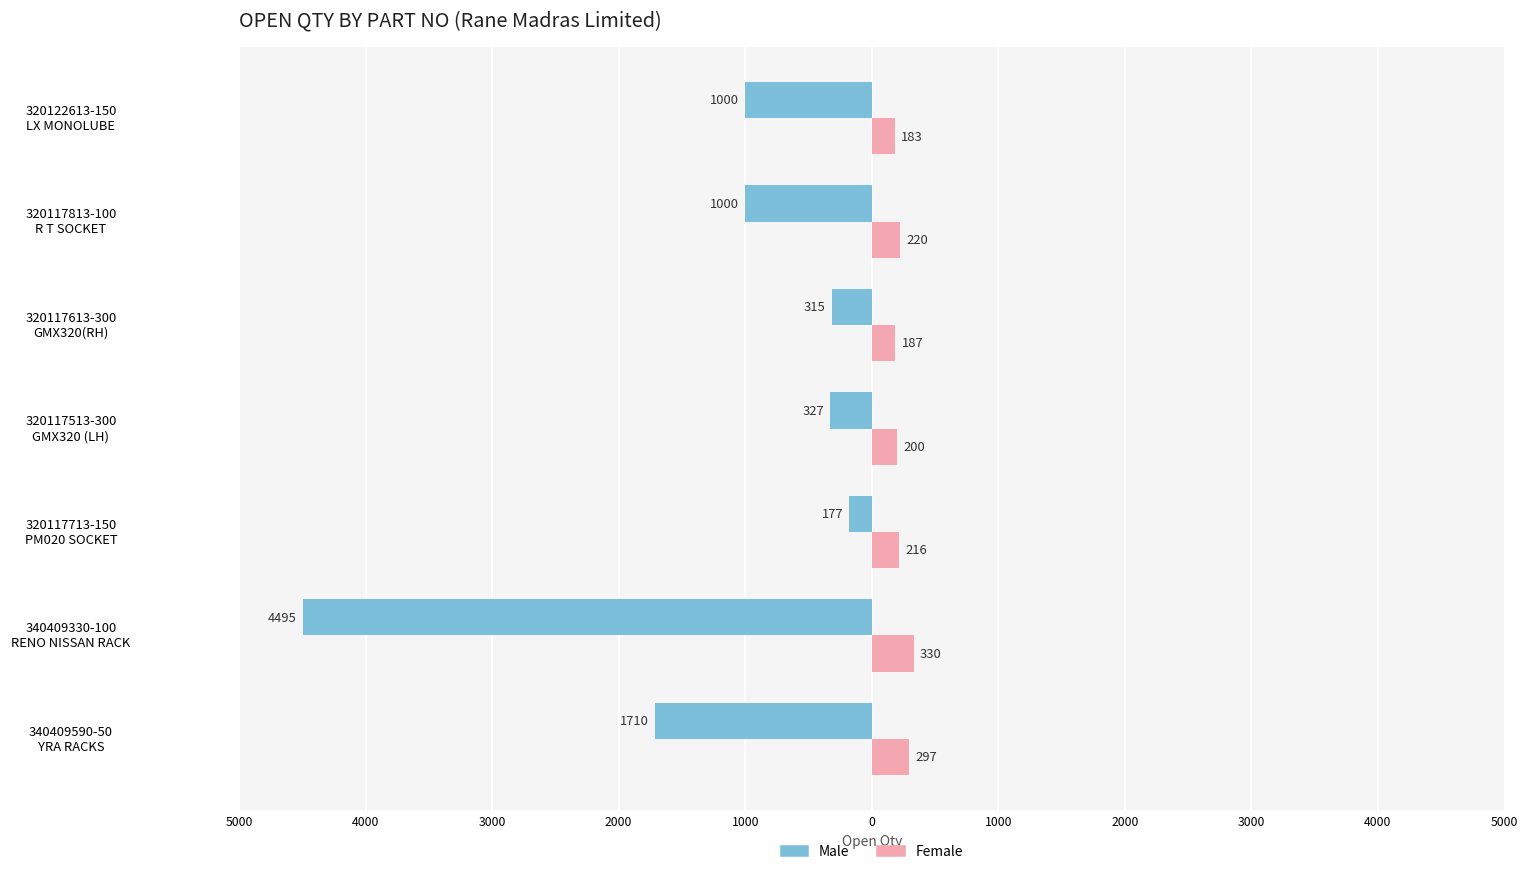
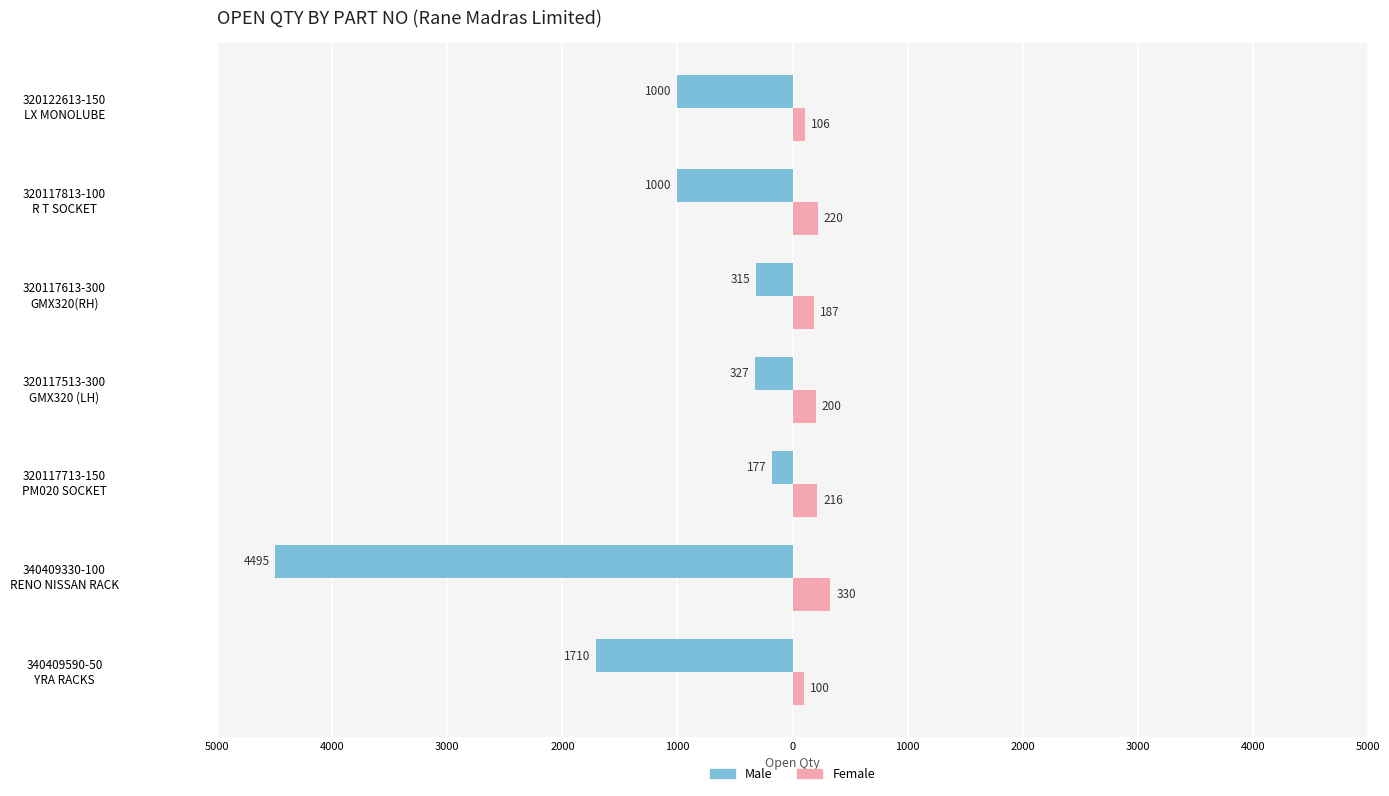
  {
    "Female": {
-     "320122613-150 LX MONOLUBE": 183,
+     "320122613-150 LX MONOLUBE": 106,
      "320117813-100 R T SOCKET": 220,
      "320117613-300 GMX320(RH)": 187,
      "320117513-300 GMX320 (LH)": 200,
      "320117713-150 PM020 SOCKET": 216,
      "340409330-100 RENO NISSAN RACK": 330,
-     "340409590-50 YRA RACKS": 297
+     "340409590-50 YRA RACKS": 100
    }
  }
